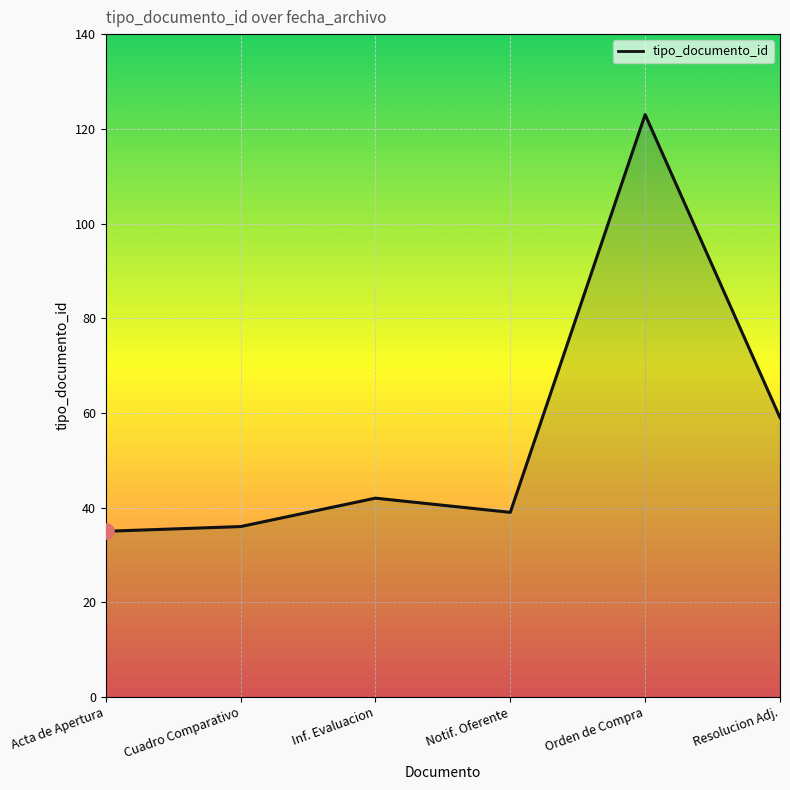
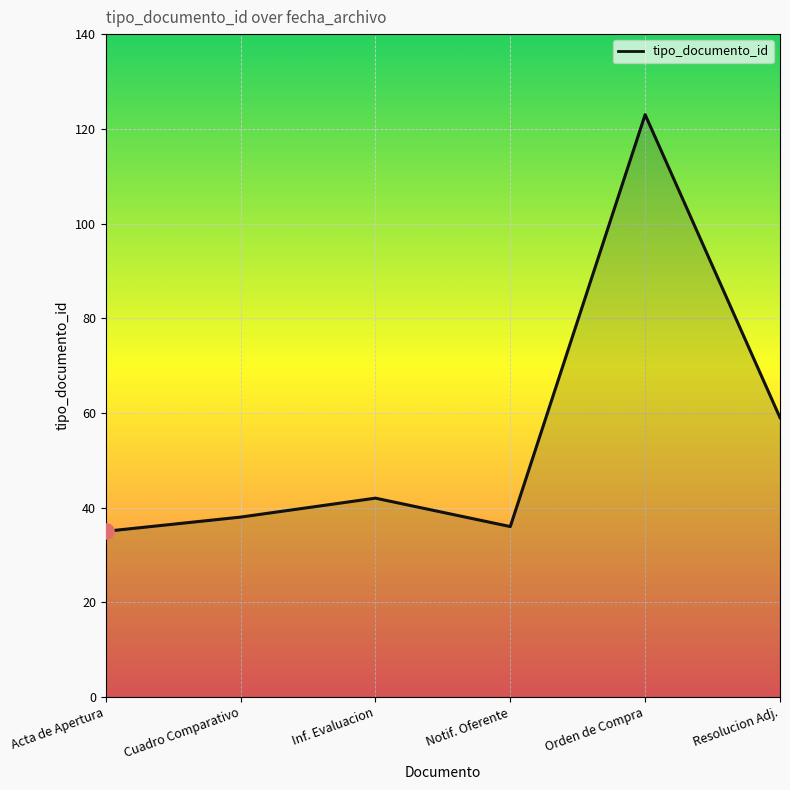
  {
    "tipo_documento_id": {
-     "Cuadro Comparativo": 36,
+     "Cuadro Comparativo": 38,
      "Inf. Evaluacion": 42,
-     "Notif. Oferente": 39,
+     "Notif. Oferente": 36,
      "Orden de Compra": 123,
      "Resolucion Adj.": 59
    }
  }
